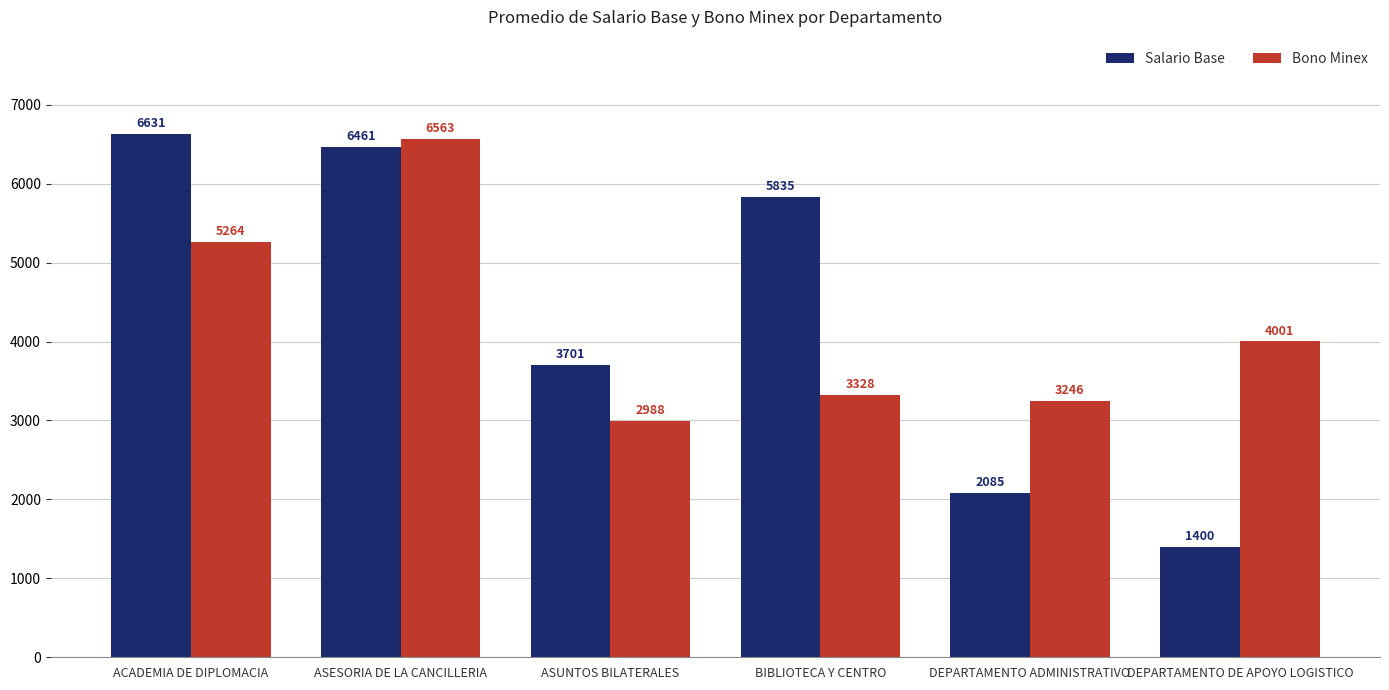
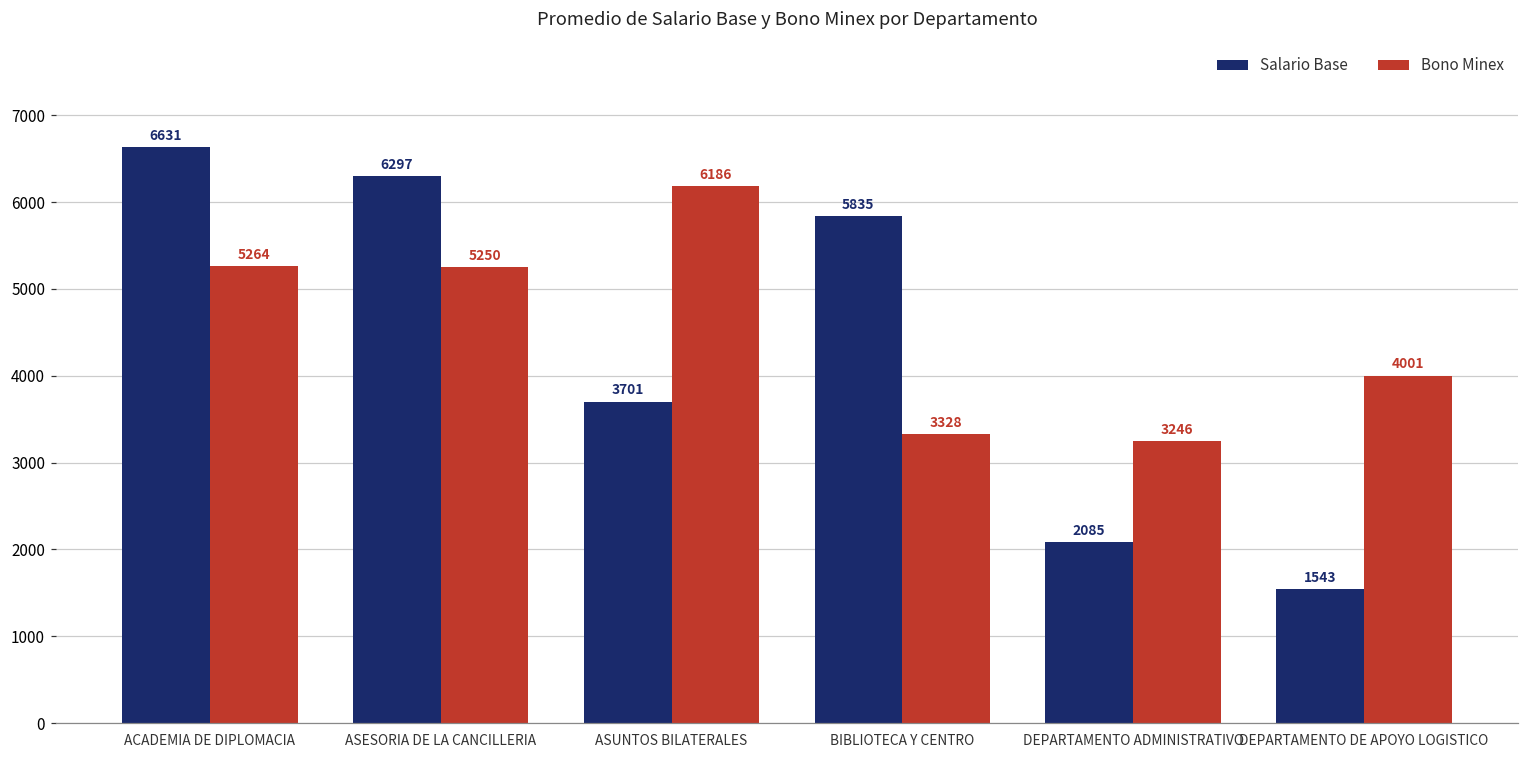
  {
    "Salario Base": {
      "ACADEMIA DE DIPLOMACIA": 6631,
-     "ASESORIA DE LA CANCILLERIA": 6461,
+     "ASESORIA DE LA CANCILLERIA": 6297,
      "ASUNTOS BILATERALES": 3701,
      "BIBLIOTECA Y CENTRO": 5835,
      "DEPARTAMENTO ADMINISTRATIVO": 2085,
-     "DEPARTAMENTO DE APOYO LOGISTICO": 1400
+     "DEPARTAMENTO DE APOYO LOGISTICO": 1543
    },
    "Bono Minex": {
      "ACADEMIA DE DIPLOMACIA": 5264,
-     "ASESORIA DE LA CANCILLERIA": 6563,
-     "ASUNTOS BILATERALES": 2988,
+     "ASESORIA DE LA CANCILLERIA": 5250,
+     "ASUNTOS BILATERALES": 6186,
      "BIBLIOTECA Y CENTRO": 3328,
      "DEPARTAMENTO ADMINISTRATIVO": 3246,
      "DEPARTAMENTO DE APOYO LOGISTICO": 4001
    }
  }
